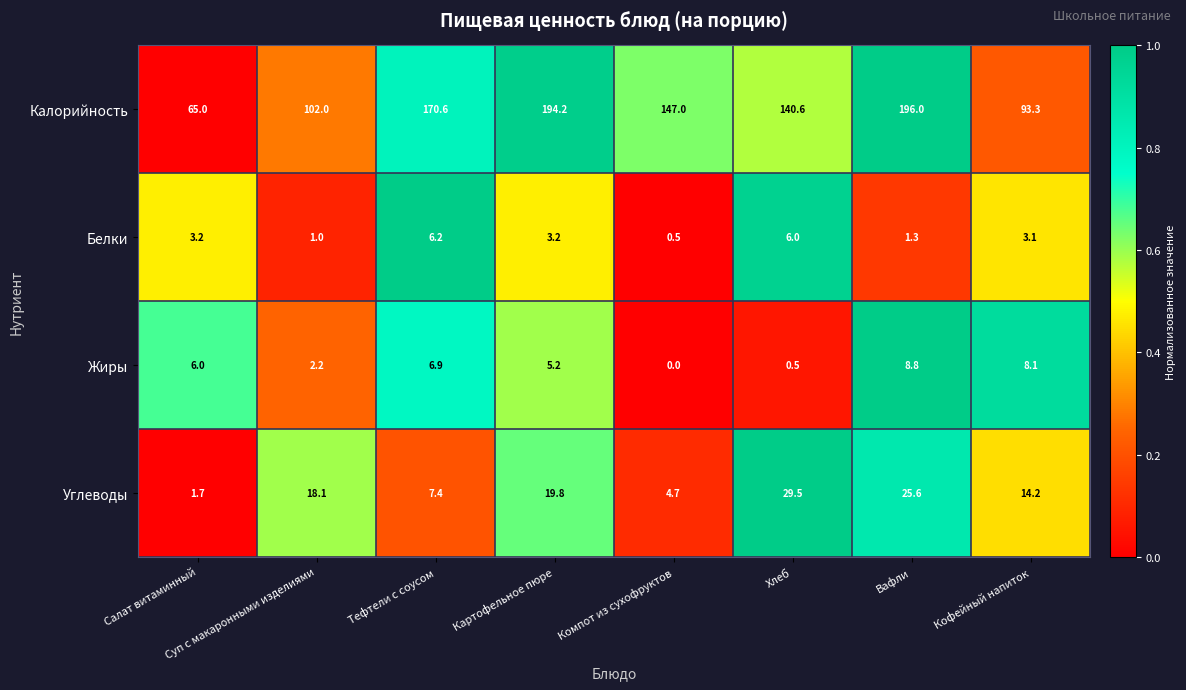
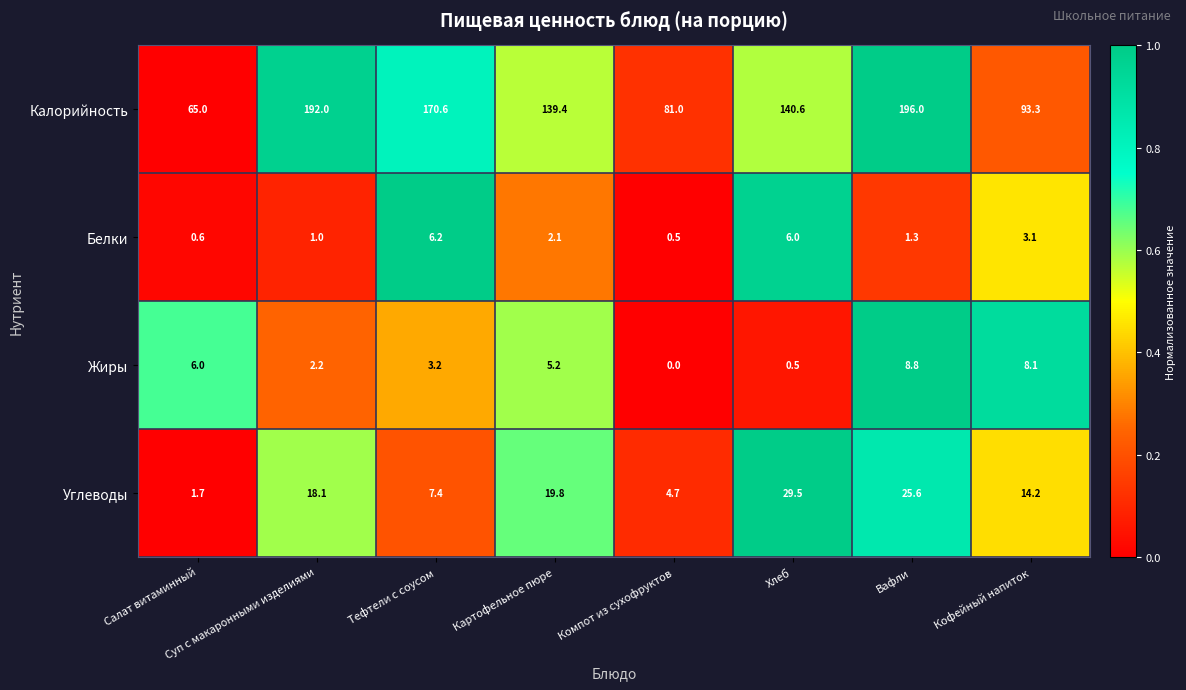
  {
    "Калорийность": {
      "Салат витаминный": 65.0,
-     "Суп с макаронными изделиями": 102.0,
+     "Суп с макаронными изделиями": 192.0,
      "Тефтели с соусом": 170.6,
-     "Картофельное пюре": 194.2,
-     "Компот из сухофруктов": 147.0,
+     "Картофельное пюре": 139.4,
+     "Компот из сухофруктов": 81.0,
      "Хлеб": 140.6,
      "Вафли": 196.0,
      "Кофейный напиток": 93.3
    },
    "Белки": {
-     "Салат витаминный": 3.2,
+     "Салат витаминный": 0.6,
      "Суп с макаронными изделиями": 1.0,
      "Тефтели с соусом": 6.2,
-     "Картофельное пюре": 3.2,
+     "Картофельное пюре": 2.1,
      "Компот из сухофруктов": 0.5,
      "Хлеб": 6.0,
      "Вафли": 1.3,
      "Кофейный напиток": 3.1
    },
    "Жиры": {
      "Салат витаминный": 6.0,
      "Суп с макаронными изделиями": 2.2,
-     "Тефтели с соусом": 6.9,
+     "Тефтели с соусом": 3.2,
      "Картофельное пюре": 5.2,
      "Компот из сухофруктов": 0.0,
      "Хлеб": 0.5,
      "Вафли": 8.8,
      "Кофейный напиток": 8.1
    },
    "Углеводы": {
      "Салат витаминный": 1.7,
      "Суп с макаронными изделиями": 18.1,
      "Тефтели с соусом": 7.4,
      "Картофельное пюре": 19.8,
      "Компот из сухофруктов": 4.7,
      "Хлеб": 29.5,
      "Вафли": 25.6,
      "Кофейный напиток": 14.2
    }
  }
